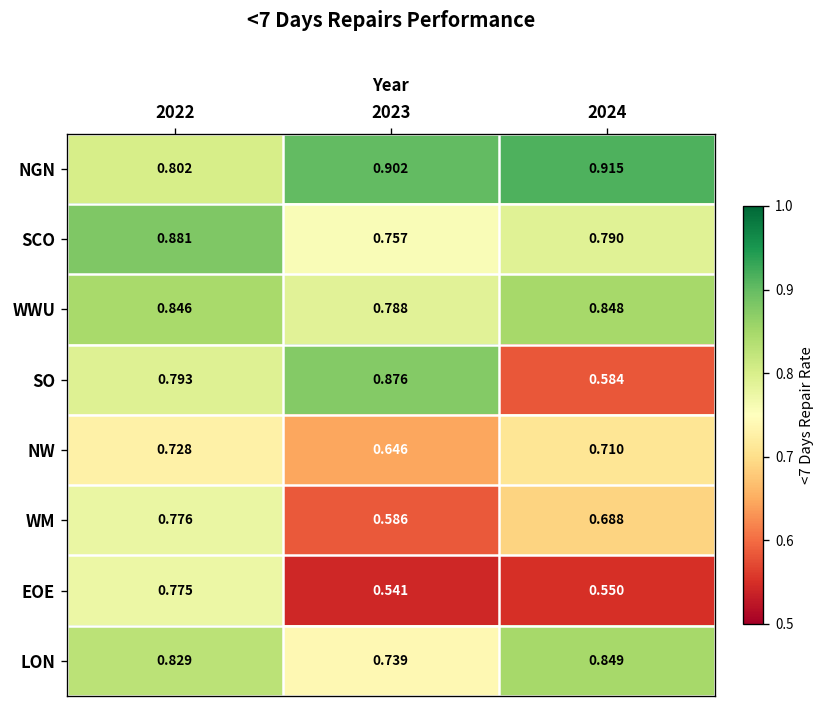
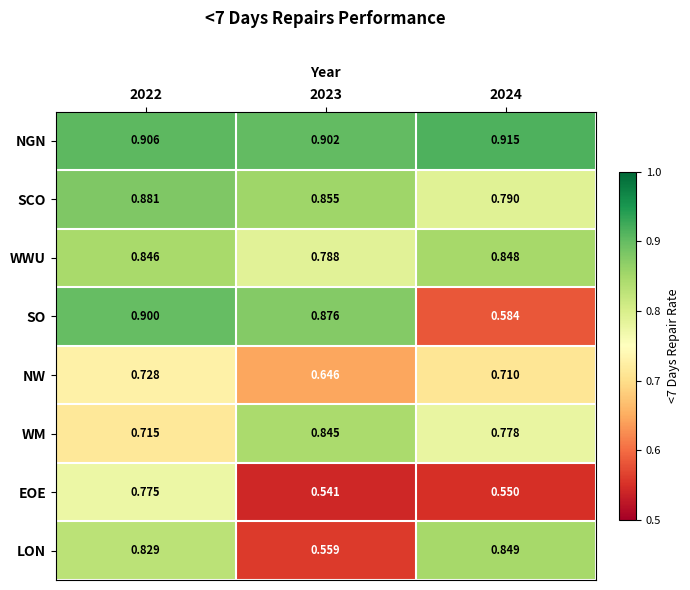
  {
    "NGN": {
-     "2022": 0.802,
+     "2022": 0.906,
      "2023": 0.902,
      "2024": 0.915
    },
    "SCO": {
      "2022": 0.881,
-     "2023": 0.757,
+     "2023": 0.855,
      "2024": 0.790
    },
    "WWU": {
      "2022": 0.846,
      "2023": 0.788,
      "2024": 0.848
    },
    "SO": {
-     "2022": 0.793,
+     "2022": 0.900,
      "2023": 0.876,
      "2024": 0.584
    },
    "NW": {
      "2022": 0.728,
      "2023": 0.646,
      "2024": 0.710
    },
    "WM": {
-     "2022": 0.776,
-     "2023": 0.586,
-     "2024": 0.688
+     "2022": 0.715,
+     "2023": 0.845,
+     "2024": 0.778
    },
    "EOE": {
      "2022": 0.775,
      "2023": 0.541,
      "2024": 0.550
    },
    "LON": {
      "2022": 0.829,
-     "2023": 0.739,
+     "2023": 0.559,
      "2024": 0.849
    }
  }
